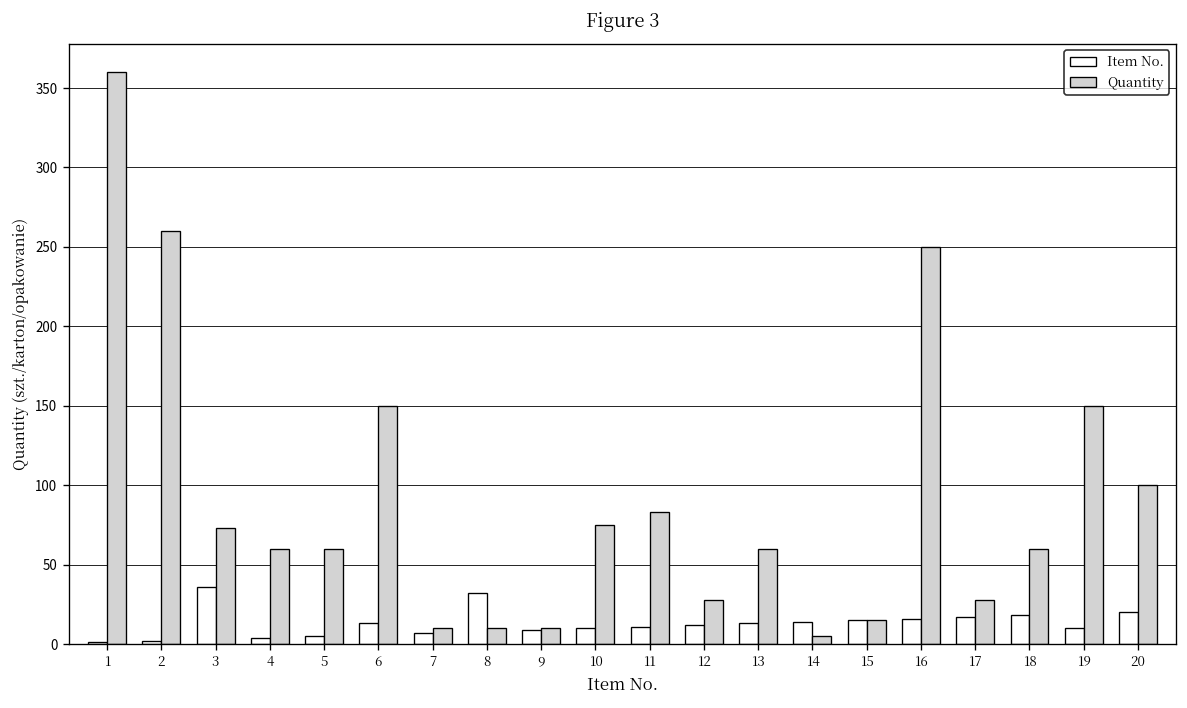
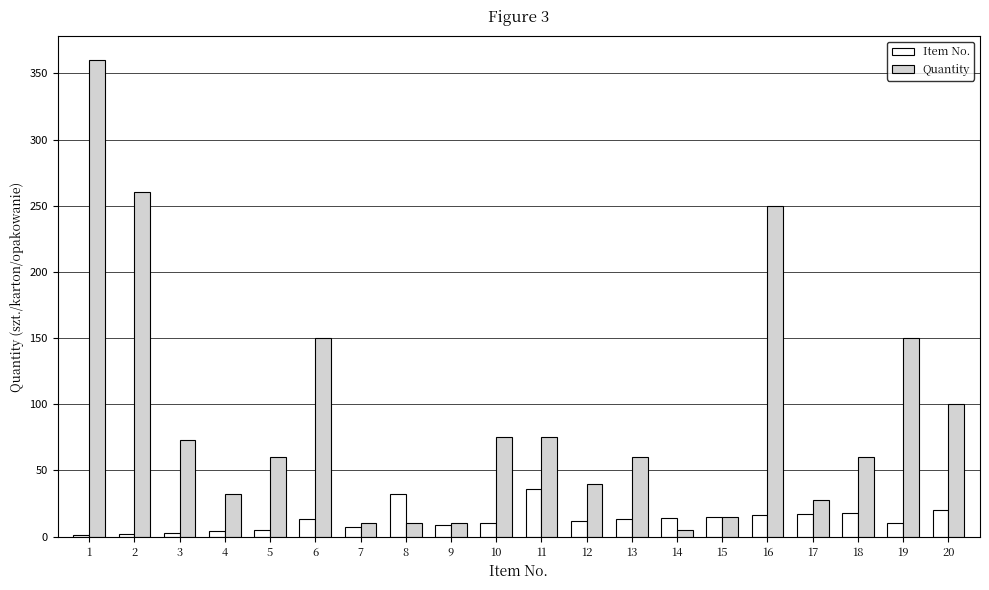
  {
    "Item No.": {
      "2": 2,
-     "3": 36,
+     "3": 3,
      "4": 4,
      "5": 5,
      "6": 13,
      "7": 7,
      "8": 32,
      "9": 9,
      "10": 10,
-     "11": 11,
+     "11": 36,
      "12": 12,
      "13": 13,
      "14": 14,
      "15": 15,
      "16": 16,
      "17": 17,
      "18": 18,
      "19": 10,
      "20": 20
    },
    "Quantity": {
      "1": 360,
      "2": 260,
      "3": 73,
-     "4": 60,
+     "4": 32,
      "5": 60,
      "6": 150,
      "7": 10,
      "8": 10,
      "9": 10,
      "10": 75,
-     "11": 83,
-     "12": 28,
+     "11": 75,
+     "12": 40,
      "13": 60,
      "14": 5,
      "15": 15,
      "16": 250,
      "17": 28,
      "18": 60,
      "19": 150,
      "20": 100
    }
  }
